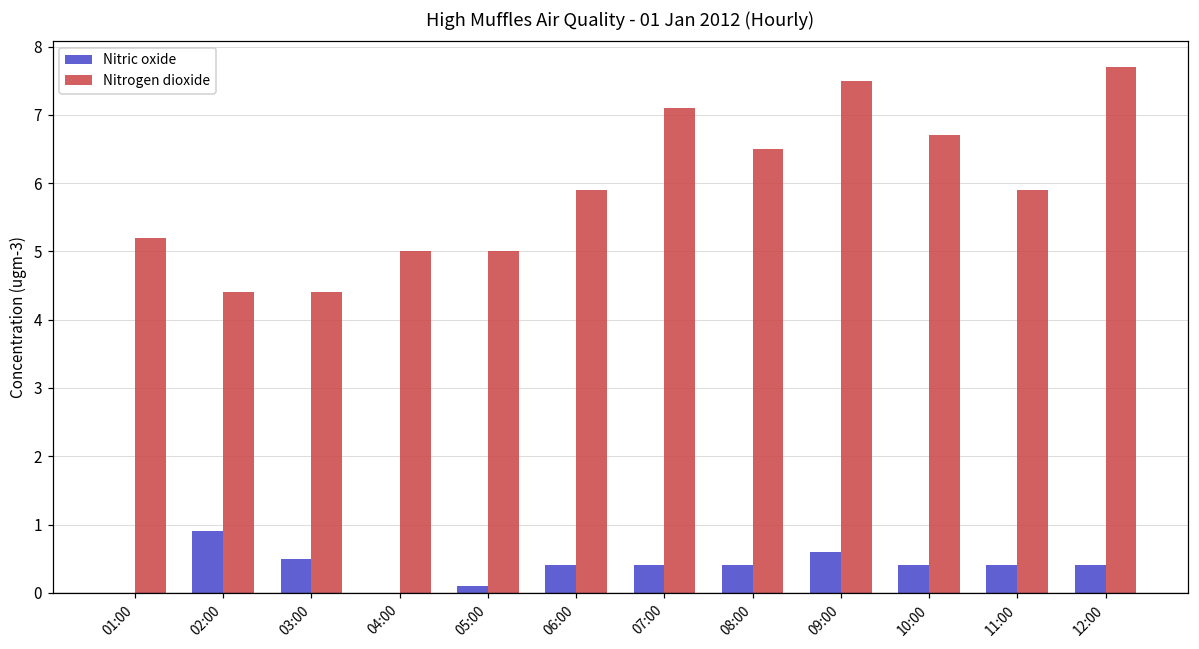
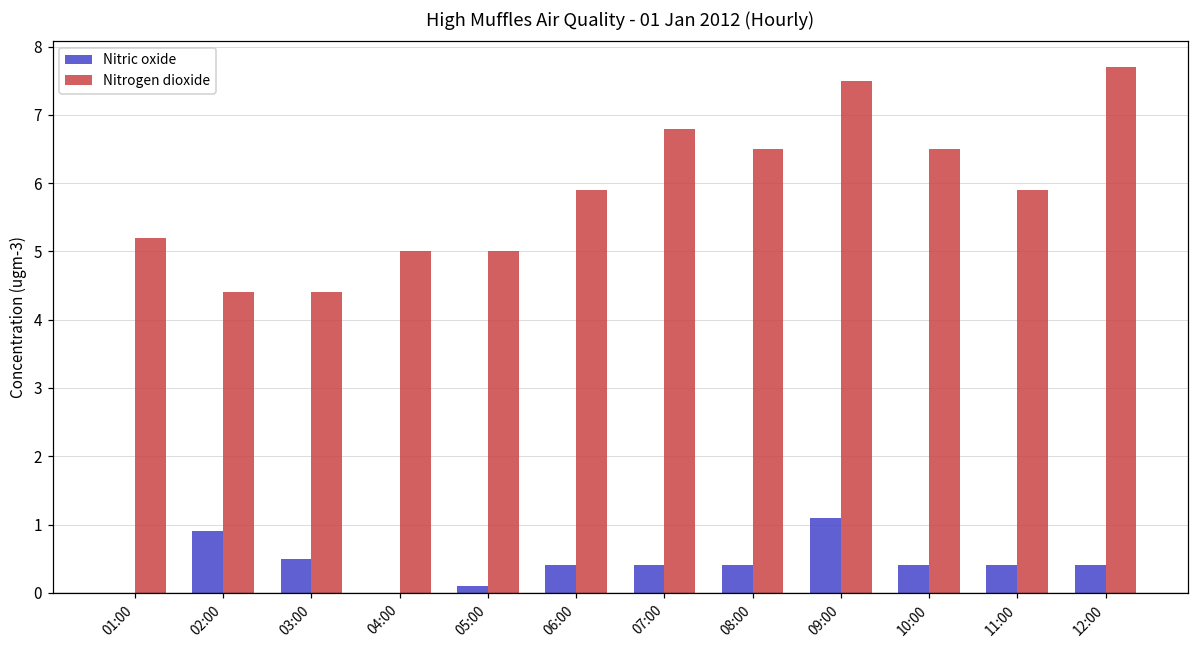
  {
    "Nitric oxide": {
      "01:00": 0.0,
      "02:00": 0.9,
      "03:00": 0.5,
      "04:00": 0.0,
      "05:00": 0.1,
      "06:00": 0.4,
      "07:00": 0.4,
      "08:00": 0.4,
-     "09:00": 0.6,
+     "09:00": 1.1,
      "10:00": 0.4,
      "11:00": 0.4,
      "12:00": 0.4
    },
    "Nitrogen dioxide": {
      "01:00": 5.2,
      "02:00": 4.4,
      "03:00": 4.4,
      "04:00": 5.0,
      "05:00": 5.0,
      "06:00": 5.9,
-     "07:00": 7.1,
+     "07:00": 6.8,
      "08:00": 6.5,
      "09:00": 7.5,
-     "10:00": 6.7,
+     "10:00": 6.5,
      "11:00": 5.9,
      "12:00": 7.7
    }
  }
